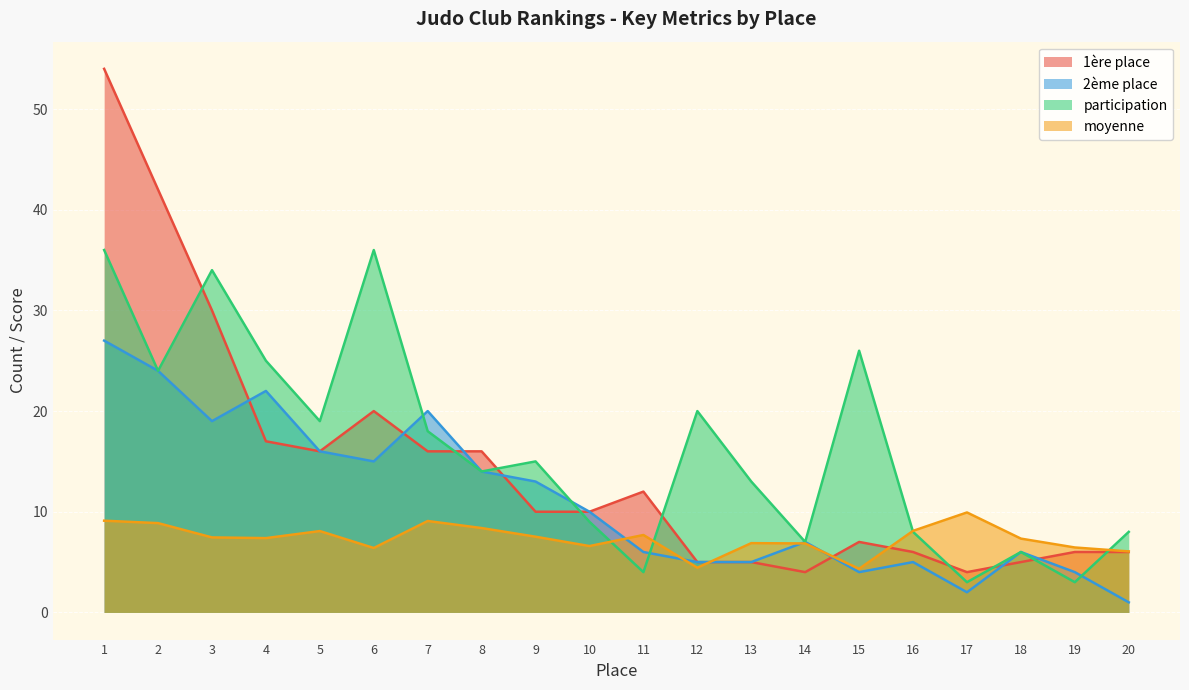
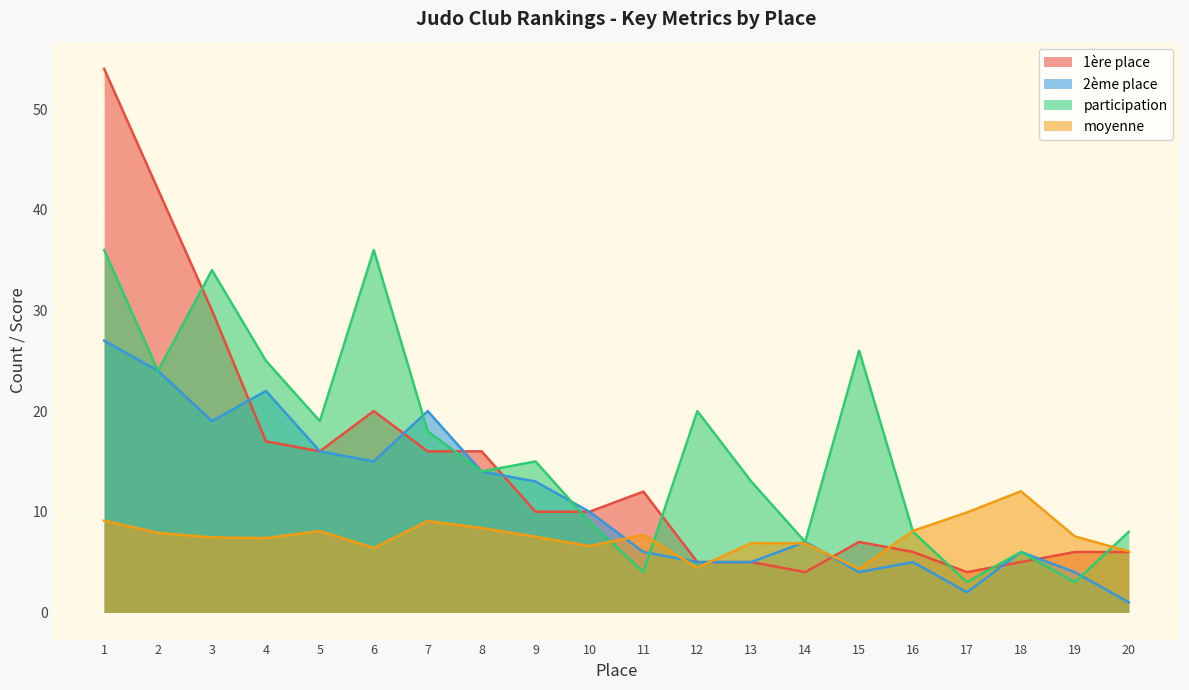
  {
    "1ère place": {
      "1": 54.0,
      "2": 42.0,
      "3": 30.0,
      "4": 17.0,
      "6": 20.0,
      "7": 16.0,
      "8": 16.0,
      "9": 10.0,
      "11": 12.0,
      "14": 4.0,
      "15": 7.0,
      "16": 6.0,
      "17": 4.0,
      "18": 5.0,
      "19": 6.0
    },
    "2ème place": {
      "1": 27.0,
      "3": 19.0,
      "4": 22.0,
      "6": 15.0,
      "7": 20.0,
      "9": 13.0,
      "11": 6.0,
      "15": 4.0,
      "16": 5.0,
      "17": 2.0,
      "19": 4.0,
      "20": 1.0
    },
    "participation": {
      "1": 36.0,
      "3": 34.0,
      "4": 25.0,
      "5": 19.0,
      "6": 36.0,
      "7": 18.0,
      "9": 15.0,
      "10": 9.0,
      "11": 4.0,
      "12": 20.0,
      "13": 13.0,
      "15": 26.0,
      "17": 3.0,
      "19": 3.0,
      "20": 8.0
    },
    "moyenne": {
      "1": 9.1,
-     "2": 8.9,
+     "2": 7.9,
      "3": 7.5,
      "4": 7.4,
      "5": 8.1,
      "6": 6.4,
      "7": 9.1,
      "8": 8.4,
      "9": 7.5,
      "10": 6.6,
      "11": 7.7,
      "12": 4.4,
      "13": 6.9,
      "15": 4.3,
      "17": 9.9,
-     "18": 7.3,
-     "19": 6.5
+     "18": 12.0,
+     "19": 7.6
    }
  }
